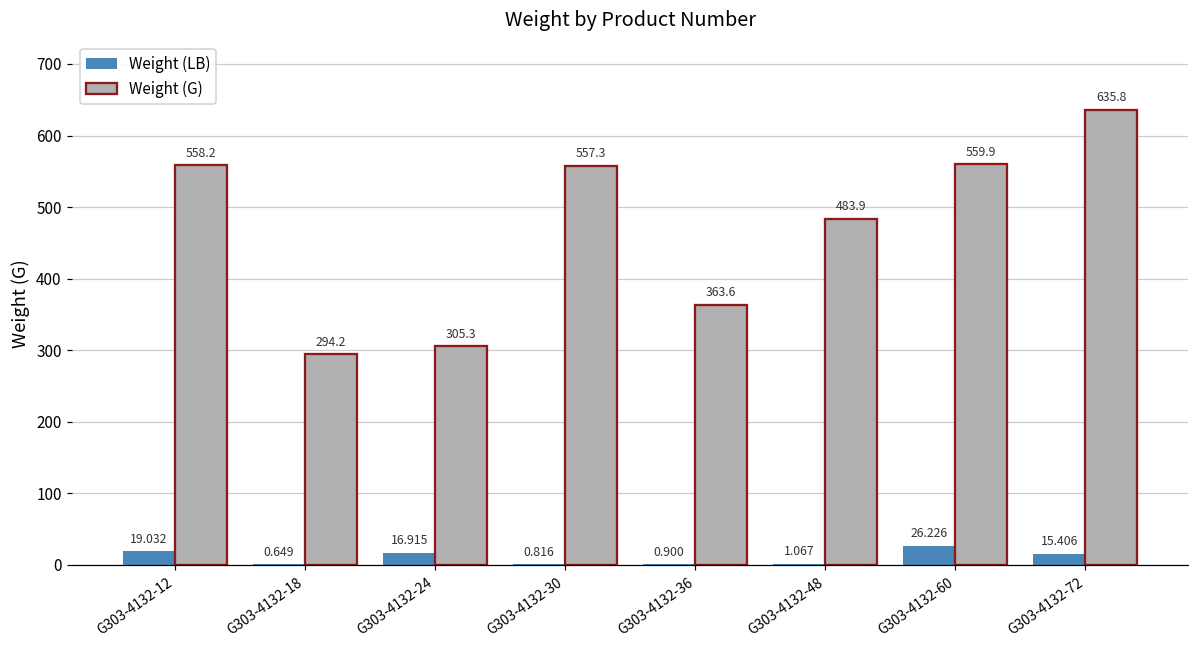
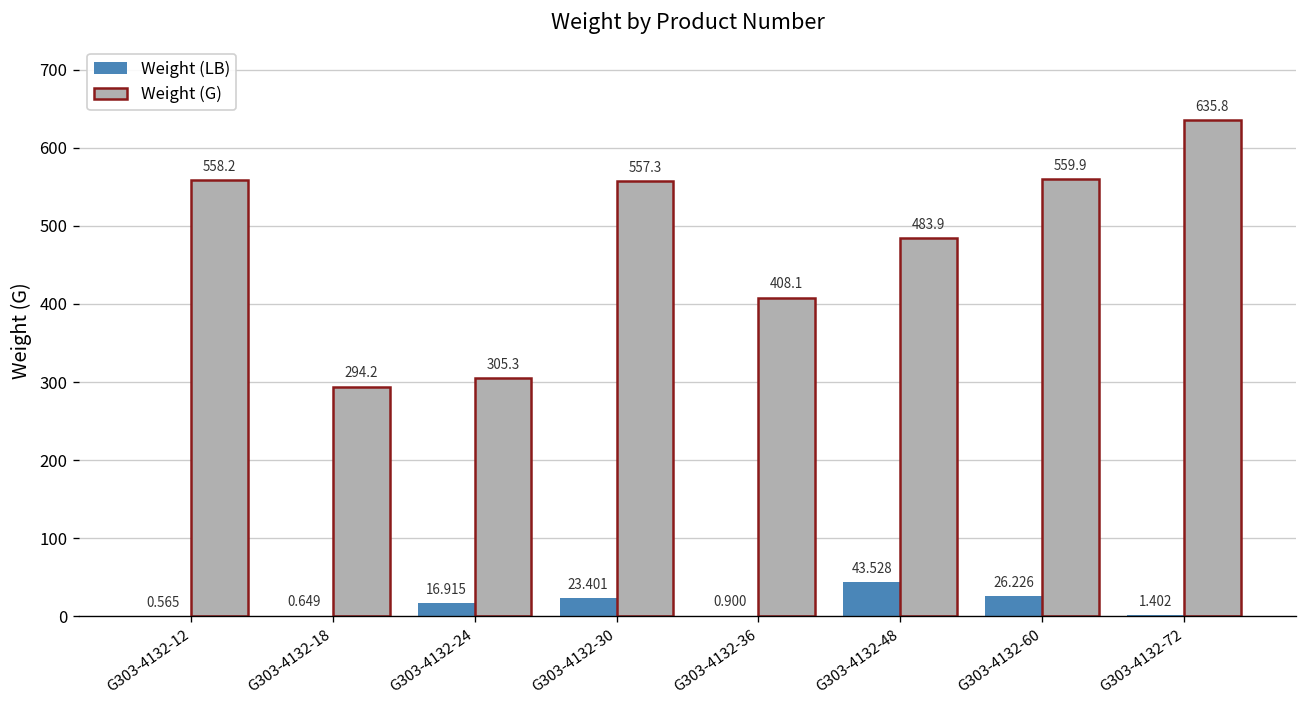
  {
    "Weight (LB)": {
-     "G303-4132-12": 19.032,
+     "G303-4132-12": 0.565,
      "G303-4132-18": 0.649,
      "G303-4132-24": 16.915,
-     "G303-4132-30": 0.816,
+     "G303-4132-30": 23.401,
      "G303-4132-36": 0.900,
-     "G303-4132-48": 1.067,
+     "G303-4132-48": 43.528,
      "G303-4132-60": 26.226,
-     "G303-4132-72": 15.406
+     "G303-4132-72": 1.402
    },
    "Weight (G)": {
      "G303-4132-12": 558.2,
      "G303-4132-18": 294.2,
      "G303-4132-24": 305.3,
      "G303-4132-30": 557.3,
-     "G303-4132-36": 363.6,
+     "G303-4132-36": 408.1,
      "G303-4132-48": 483.9,
      "G303-4132-60": 559.9,
      "G303-4132-72": 635.8
    }
  }
